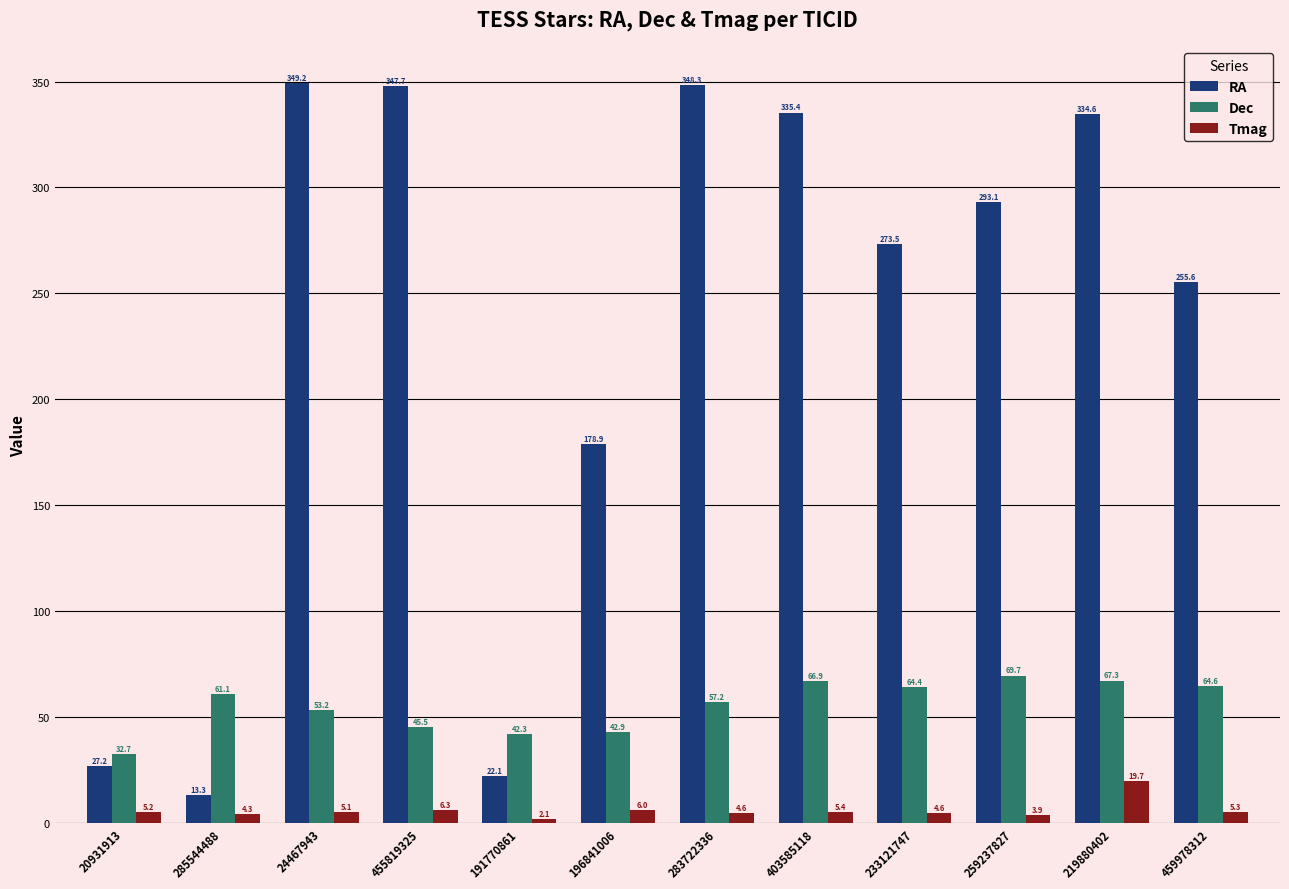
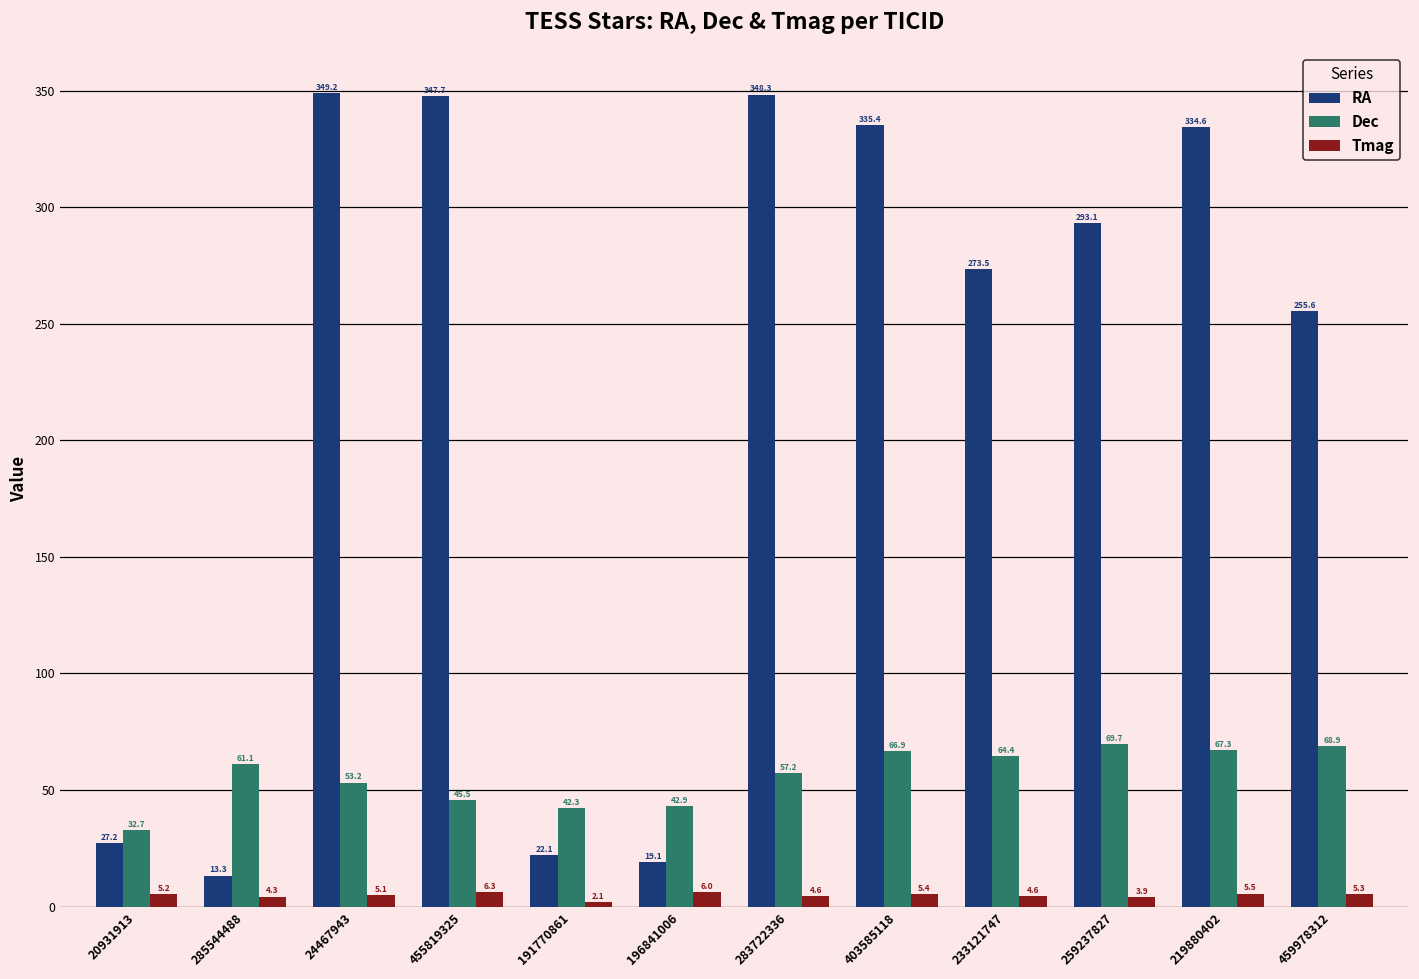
  {
    "RA": {
      "20931913": 27.2,
      "285544488": 13.3,
      "24467943": 349.2,
      "455819325": 347.7,
      "191770861": 22.1,
-     "196841006": 178.9,
+     "196841006": 19.1,
      "283722336": 348.3,
      "403585118": 335.4,
      "233121747": 273.5,
      "259237827": 293.1,
      "219880402": 334.6,
      "459978312": 255.6
    },
    "Dec": {
      "20931913": 32.7,
      "285544488": 61.1,
      "24467943": 53.2,
      "455819325": 45.5,
      "191770861": 42.3,
      "196841006": 42.9,
      "283722336": 57.2,
      "403585118": 66.9,
      "233121747": 64.4,
      "259237827": 69.7,
      "219880402": 67.3,
-     "459978312": 64.6
+     "459978312": 68.9
    },
    "Tmag": {
      "20931913": 5.2,
      "285544488": 4.3,
      "24467943": 5.1,
      "455819325": 6.3,
      "191770861": 2.1,
      "196841006": 6.0,
      "283722336": 4.6,
      "403585118": 5.4,
      "233121747": 4.6,
      "259237827": 3.9,
-     "219880402": 19.7,
+     "219880402": 5.5,
      "459978312": 5.3
    }
  }
